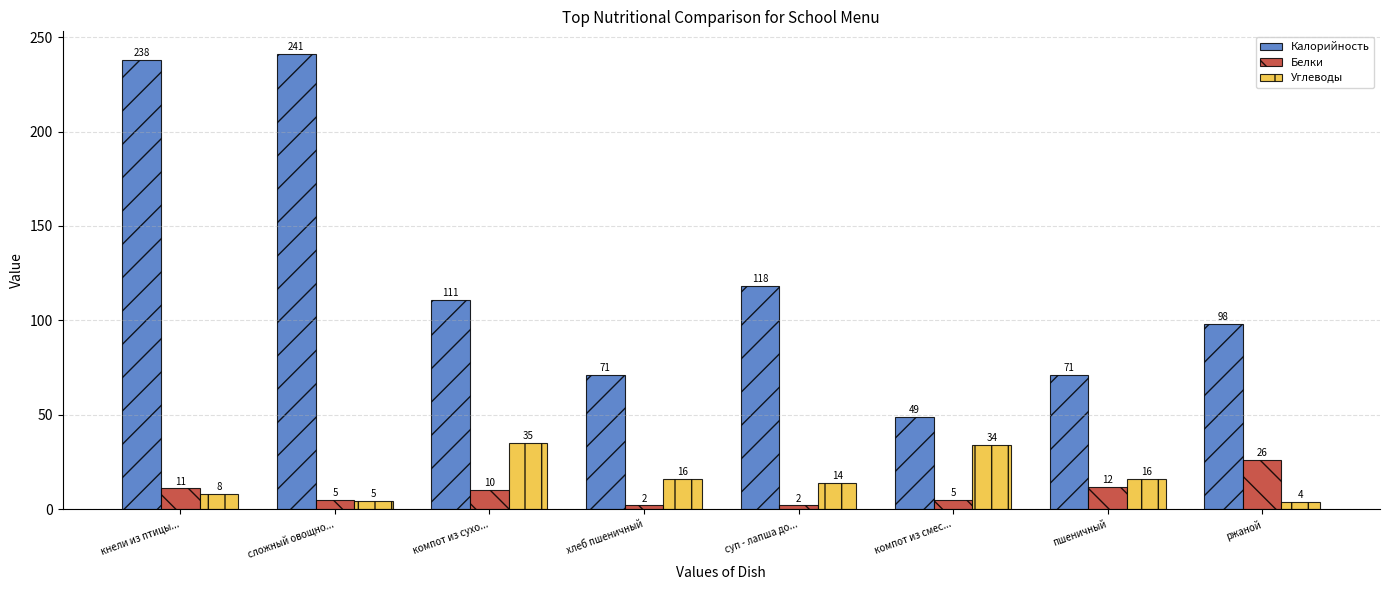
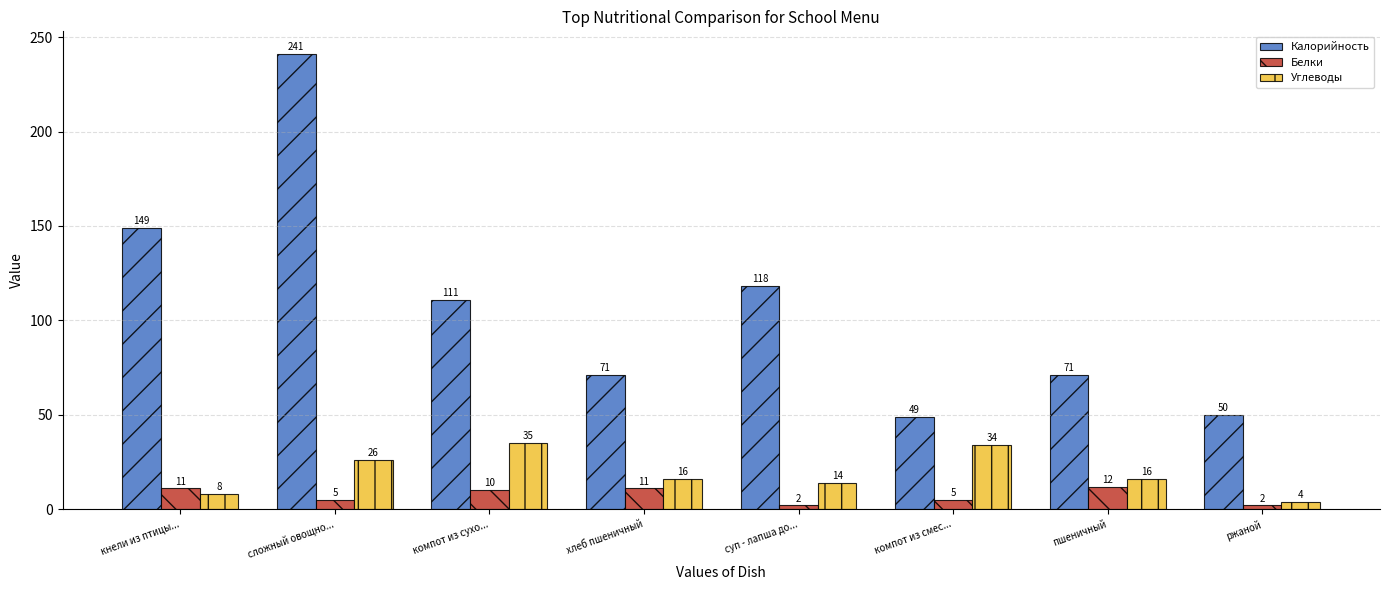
  {
    "Калорийность": {
-     "кнели из птицы...": 238,
+     "кнели из птицы...": 149,
      "сложный овощно...": 241,
      "компот из сухо...": 111,
      "хлеб пшеничный": 71,
      "суп - лапша до...": 118,
      "компот из смес...": 49,
      "пшеничный": 71,
-     "ржаной": 98
+     "ржаной": 50
    },
    "Белки": {
      "кнели из птицы...": 11,
      "сложный овощно...": 5,
      "компот из сухо...": 10,
-     "хлеб пшеничный": 2,
+     "хлеб пшеничный": 11,
      "суп - лапша до...": 2,
      "компот из смес...": 5,
      "пшеничный": 12,
-     "ржаной": 26
+     "ржаной": 2
    },
    "Углеводы": {
      "кнели из птицы...": 8,
-     "сложный овощно...": 5,
+     "сложный овощно...": 26,
      "компот из сухо...": 35,
      "хлеб пшеничный": 16,
      "суп - лапша до...": 14,
      "компот из смес...": 34,
      "пшеничный": 16,
      "ржаной": 4
    }
  }
